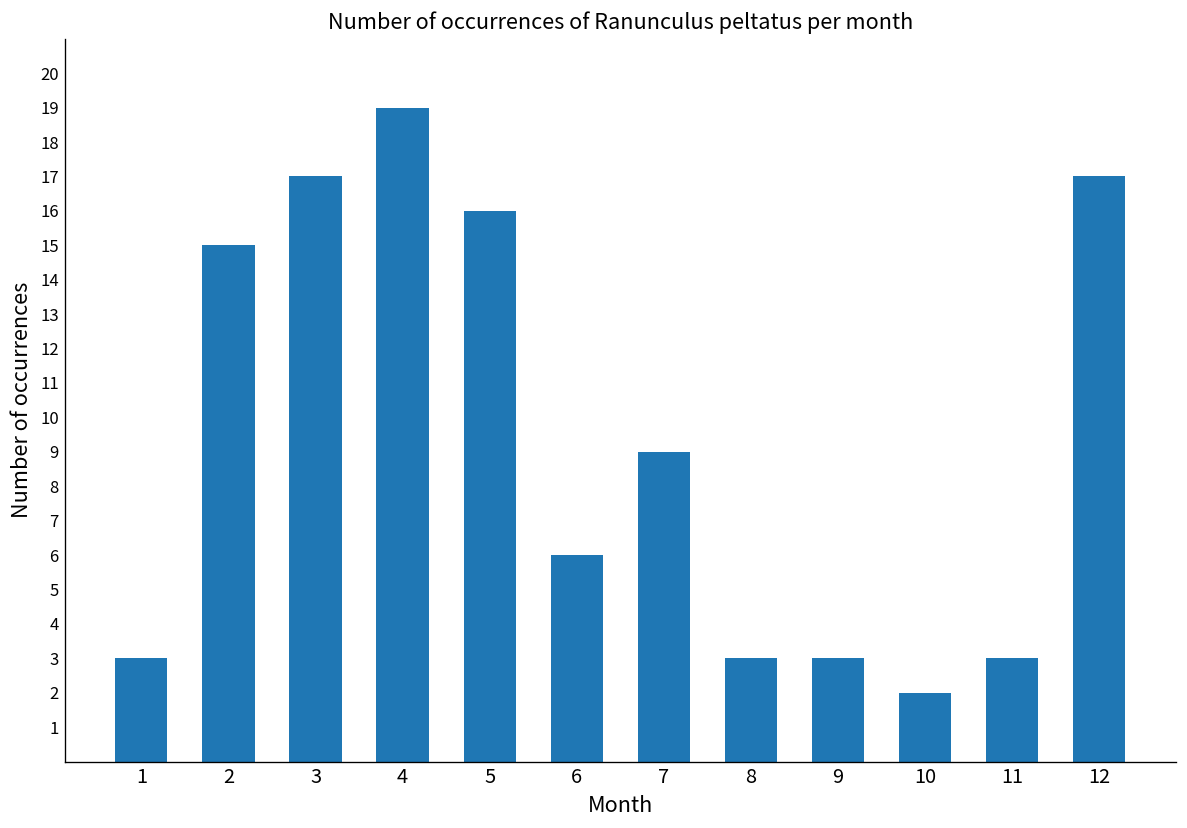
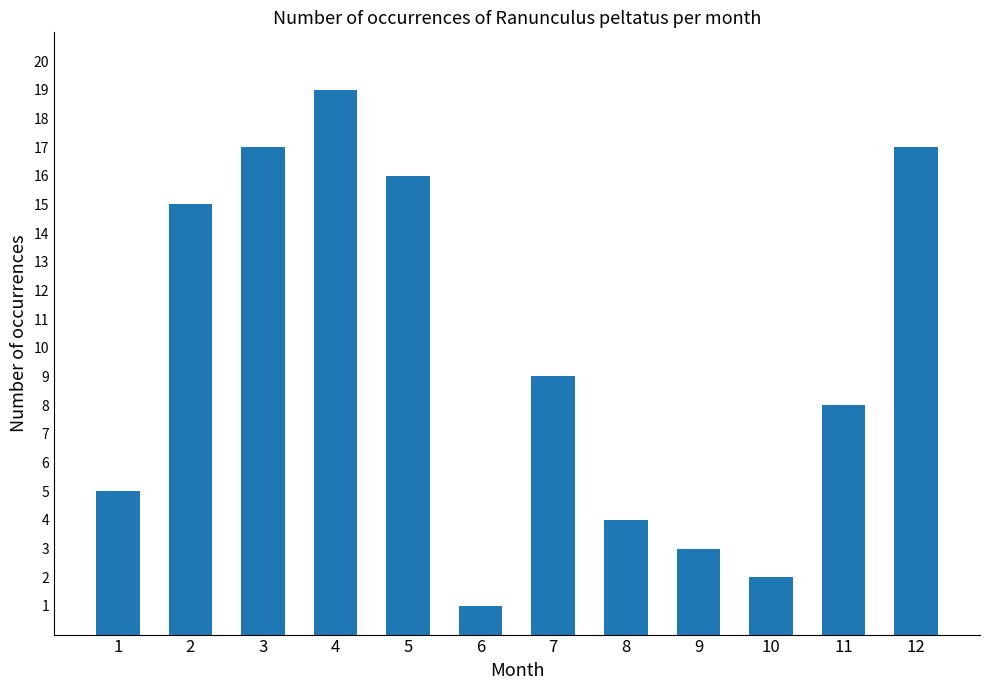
  {
-   "1": 3,
+   "1": 5,
    "2": 15,
    "3": 17,
    "4": 19,
    "5": 16,
-   "6": 6,
+   "6": 1,
    "7": 9,
-   "8": 3,
+   "8": 4,
    "9": 3,
    "10": 2,
-   "11": 3,
+   "11": 8,
    "12": 17
  }
